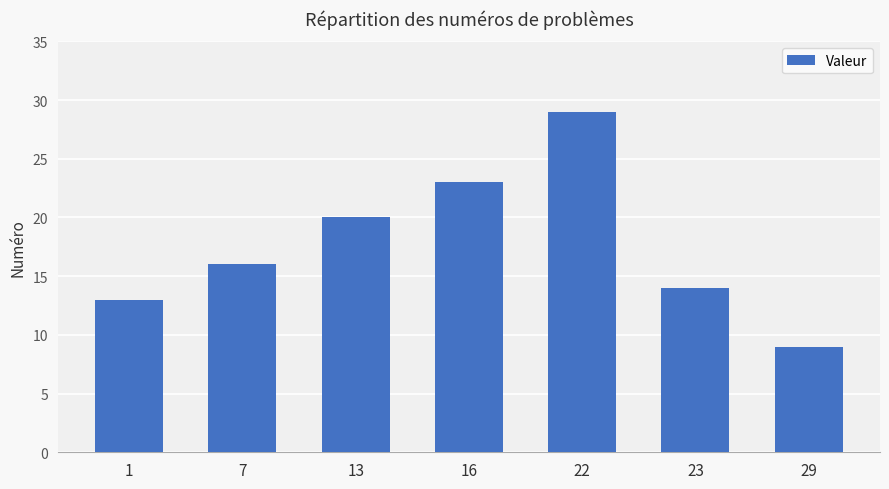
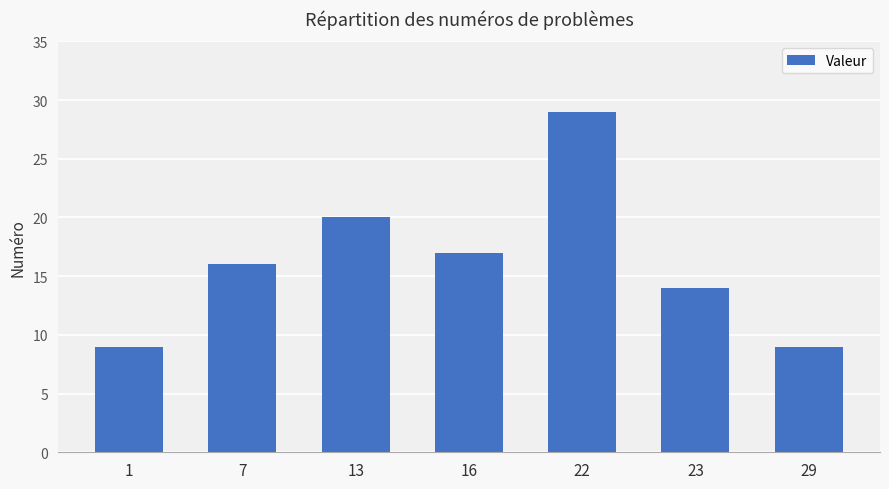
  {
-   "1": 13,
+   "1": 9,
    "7": 16,
    "13": 20,
-   "16": 23,
+   "16": 17,
    "22": 29,
    "23": 14,
    "29": 9
  }
